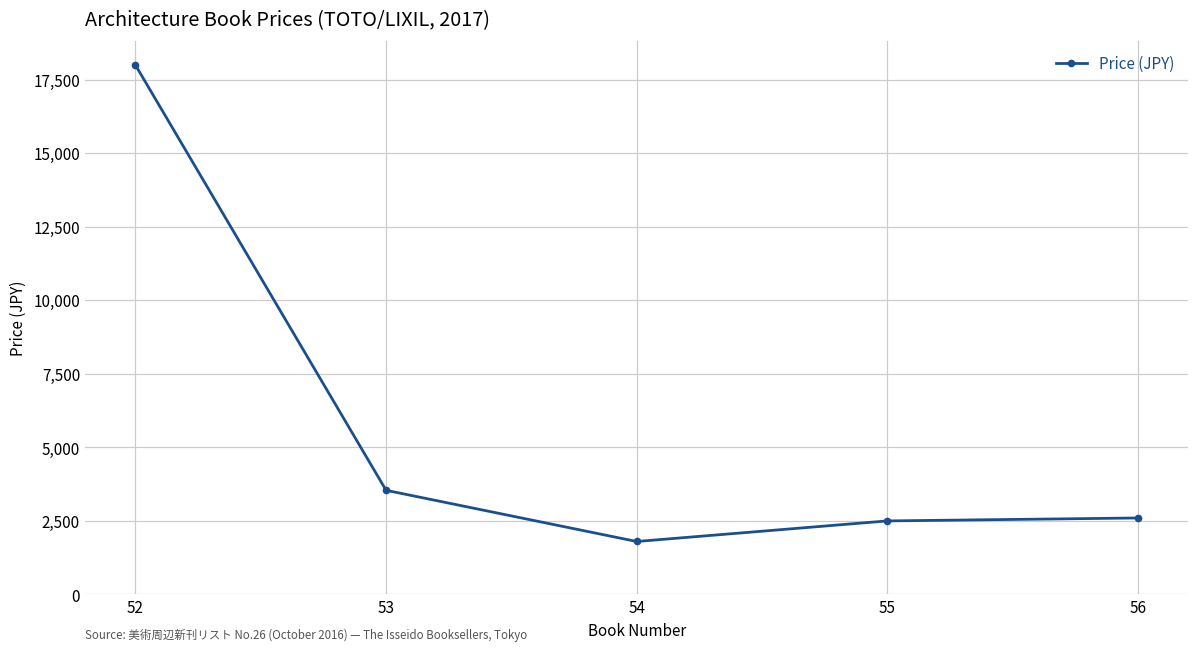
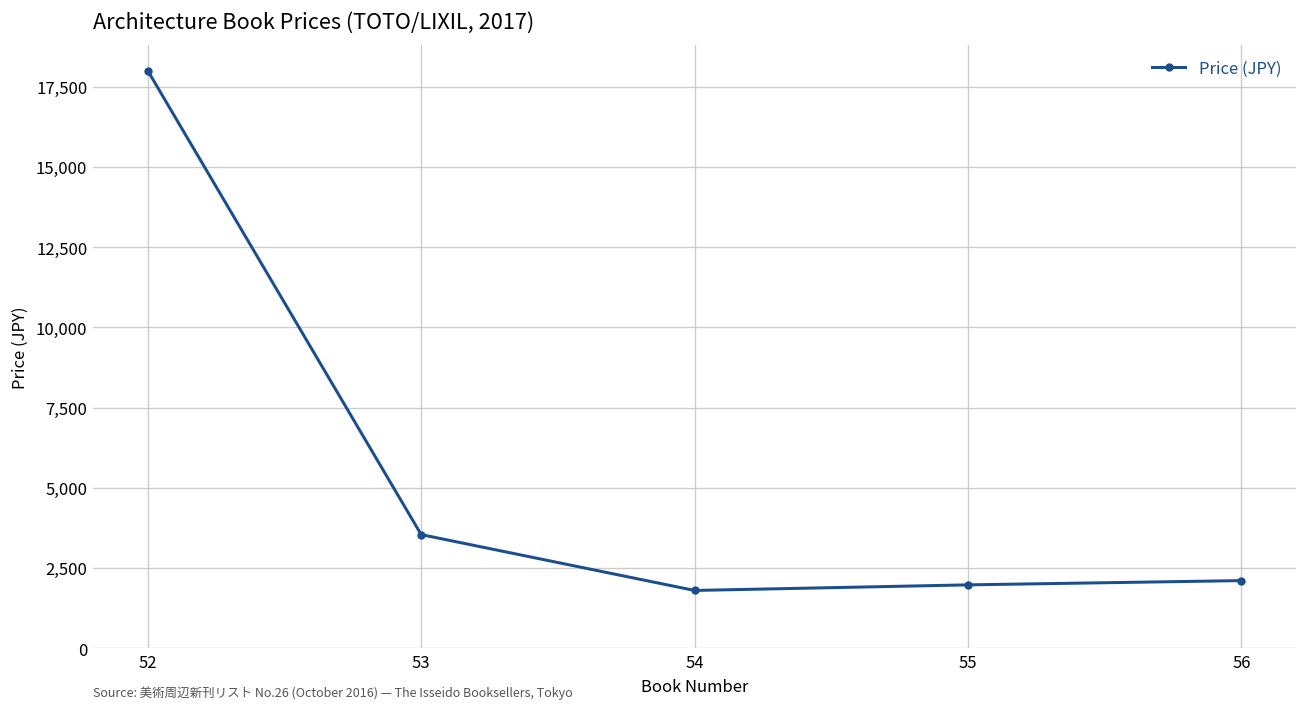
  {
    "52": "18,000",
    "53": "3,500",
    "54": "1,800",
-   "55": "2,500",
-   "56": "2,600"
+   "55": "2,000",
+   "56": "2,100"
  }
